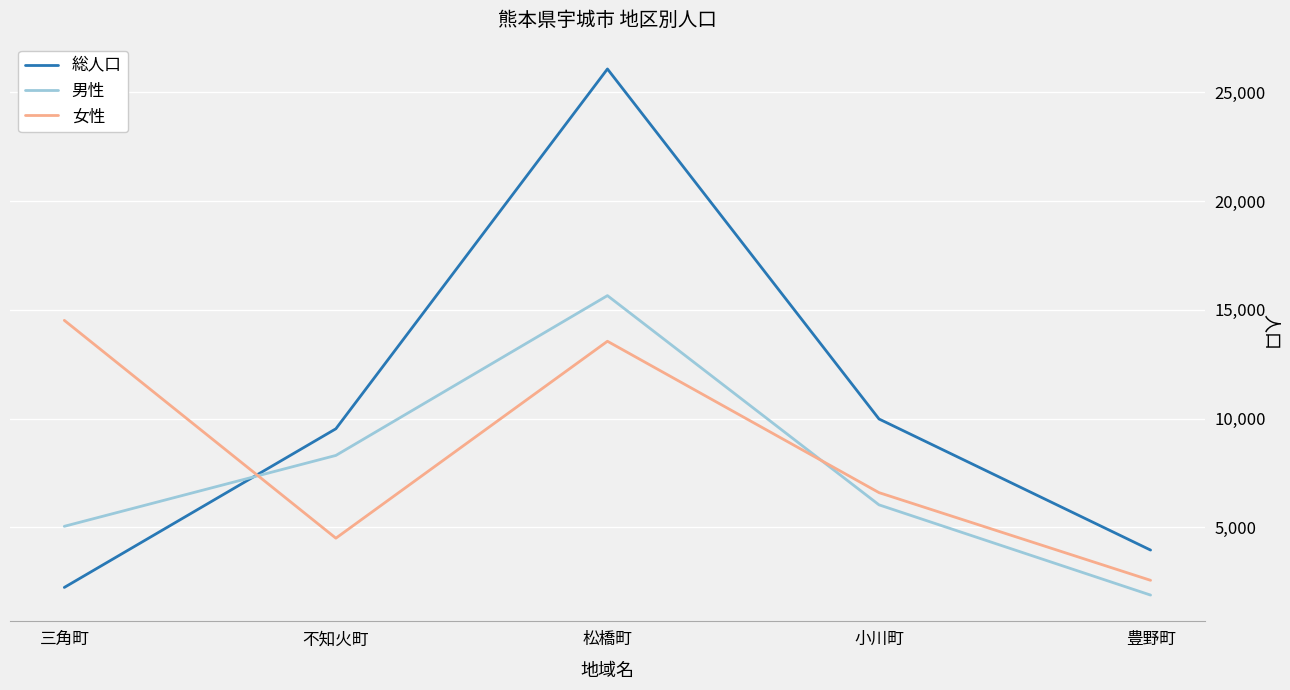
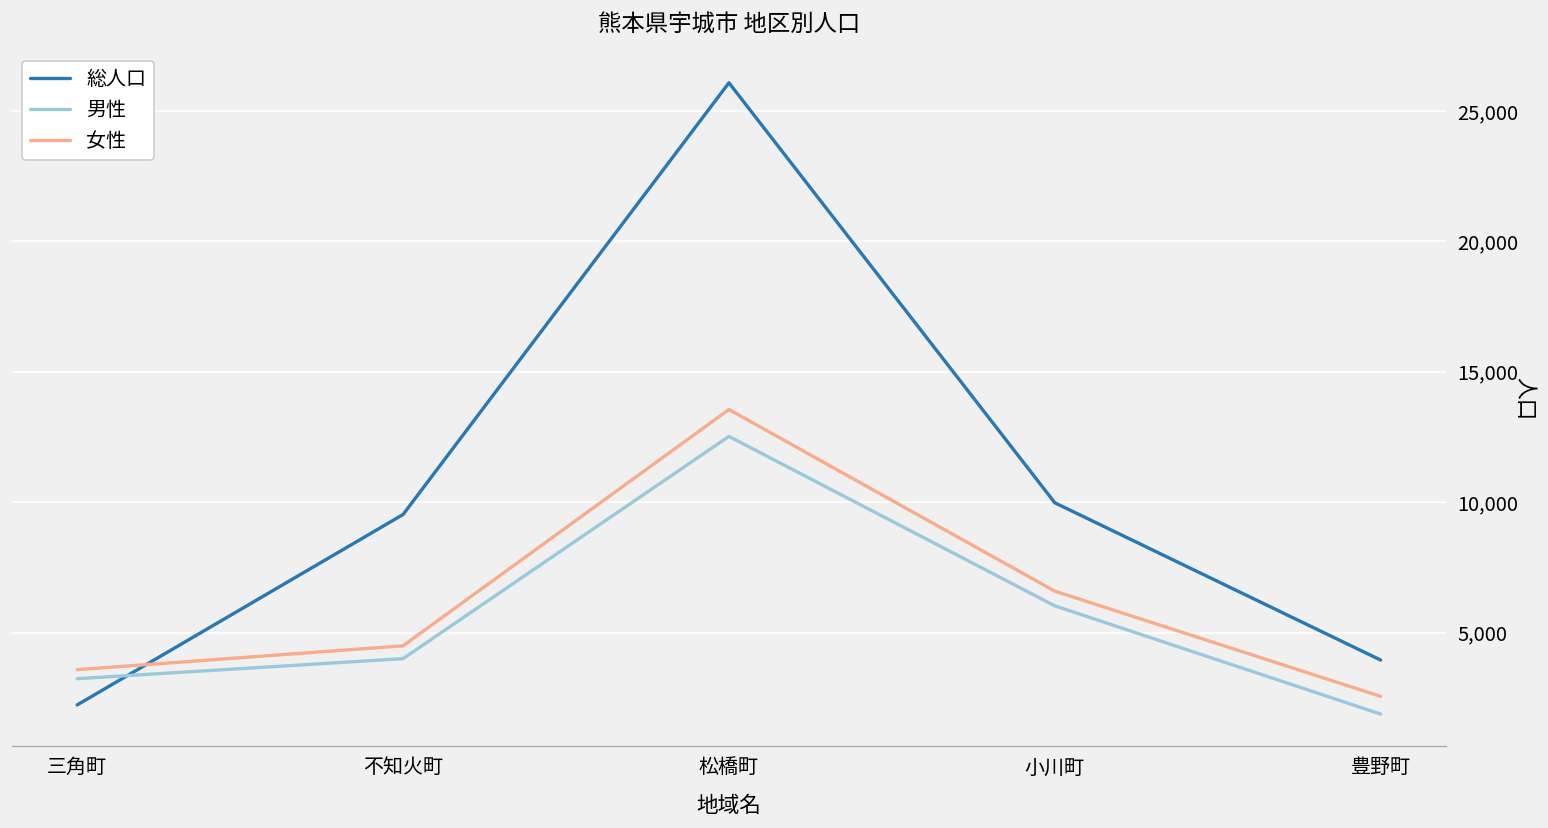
  {
    "総人口": {
      "三角町": "2,200",
      "不知火町": "9,500",
      "松橋町": "26,100",
      "小川町": "10,000",
      "豊野町": "4,000"
    },
    "男性": {
-     "三角町": "5,000",
-     "不知火町": "8,300",
-     "松橋町": "15,700",
+     "三角町": "3,200",
+     "不知火町": "4,000",
+     "松橋町": "12,500",
      "小川町": "6,000",
      "豊野町": "1,900"
    },
    "女性": {
-     "三角町": "14,500",
+     "三角町": "3,600",
      "不知火町": "4,500",
      "松橋町": "13,600",
      "小川町": "6,600",
      "豊野町": "2,600"
    }
  }
